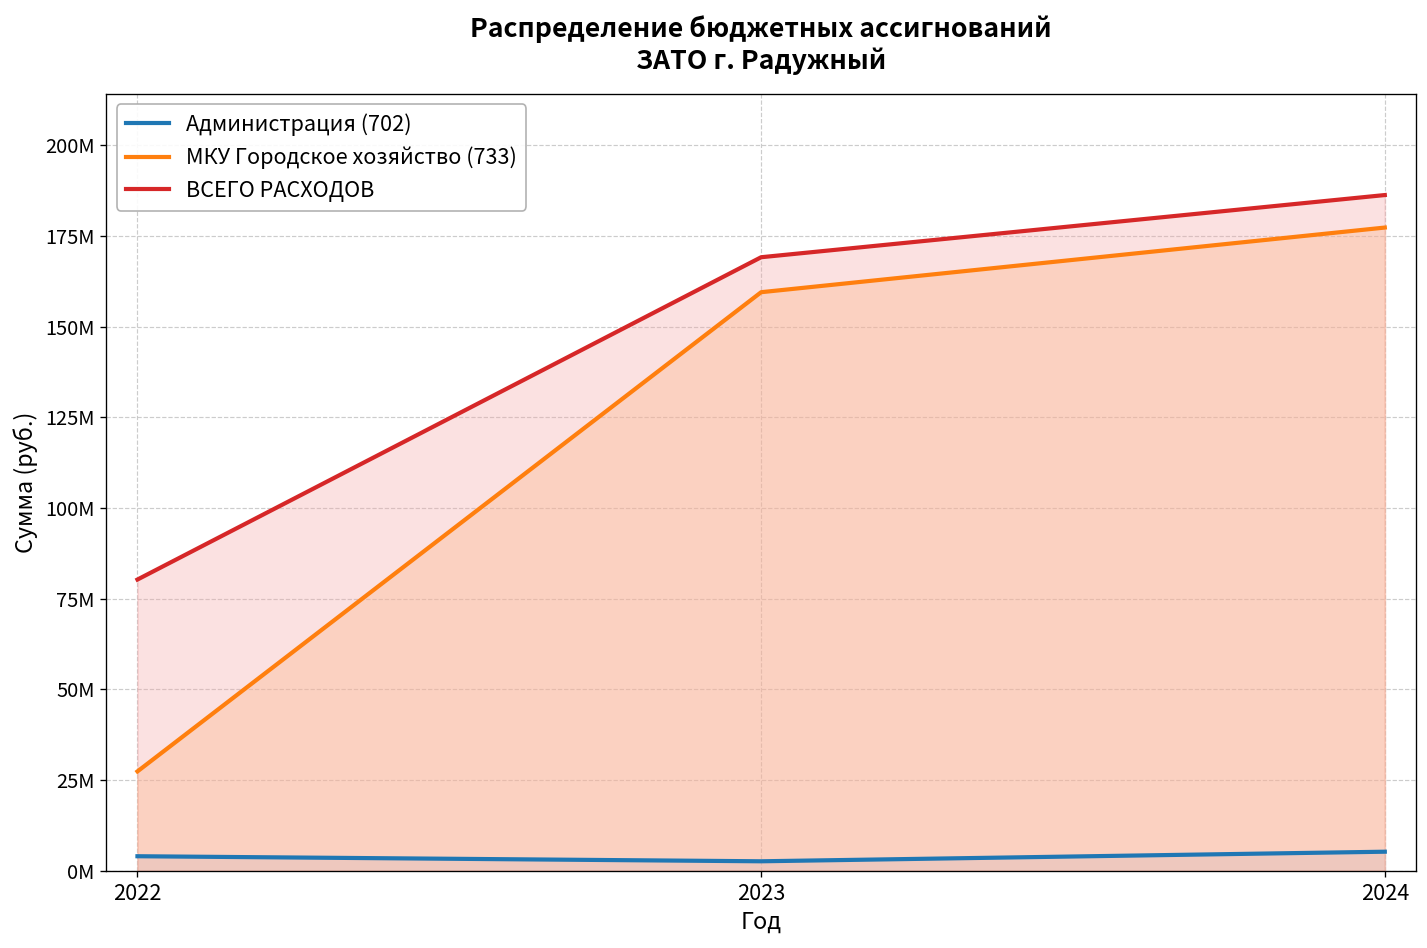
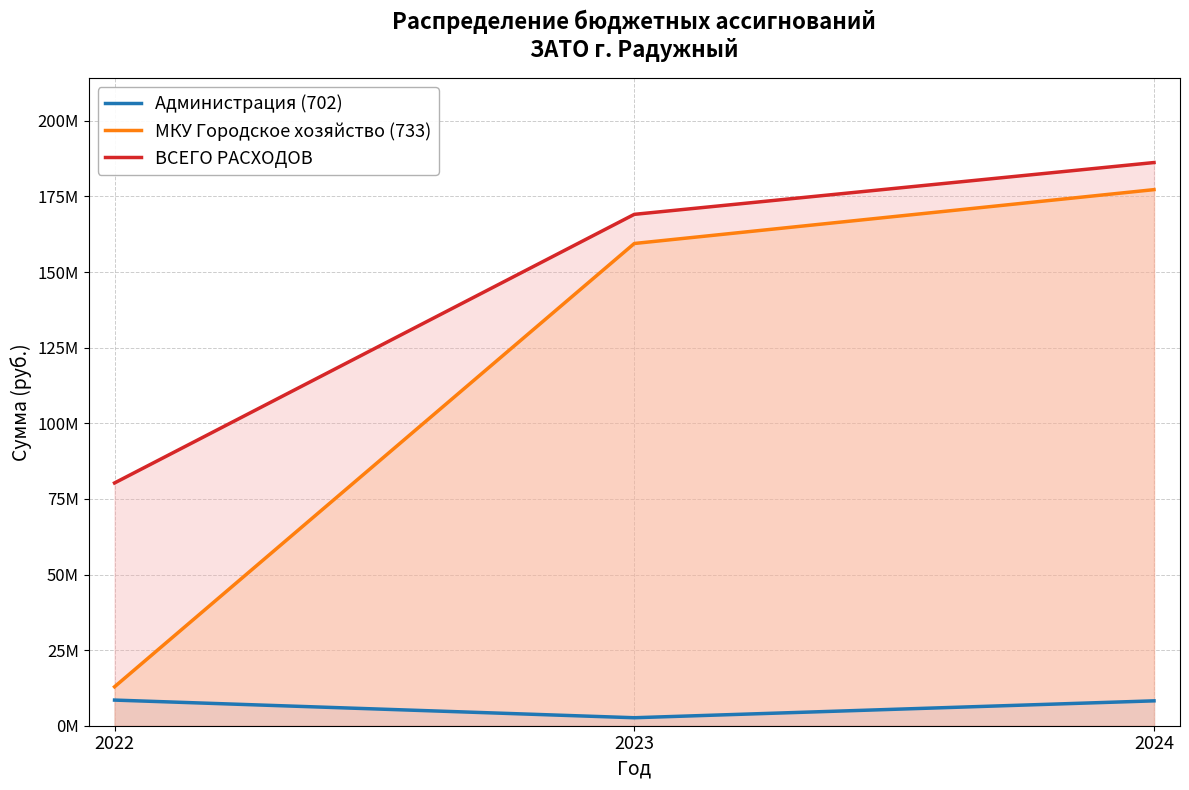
  {
    "Администрация (702)": {
-     "2022": 4000000,
+     "2022": 8000000,
      "2023": 3000000,
-     "2024": 5000000
+     "2024": 8000000
    },
    "МКУ Городское хозяйство (733)": {
-     "2022": 27000000,
+     "2022": 13000000,
      "2023": 159000000,
      "2024": 177000000
    },
    "ВСЕГО РАСХОДОВ": {
      "2022": 80000000,
      "2023": 169000000,
      "2024": 186000000
    }
  }
